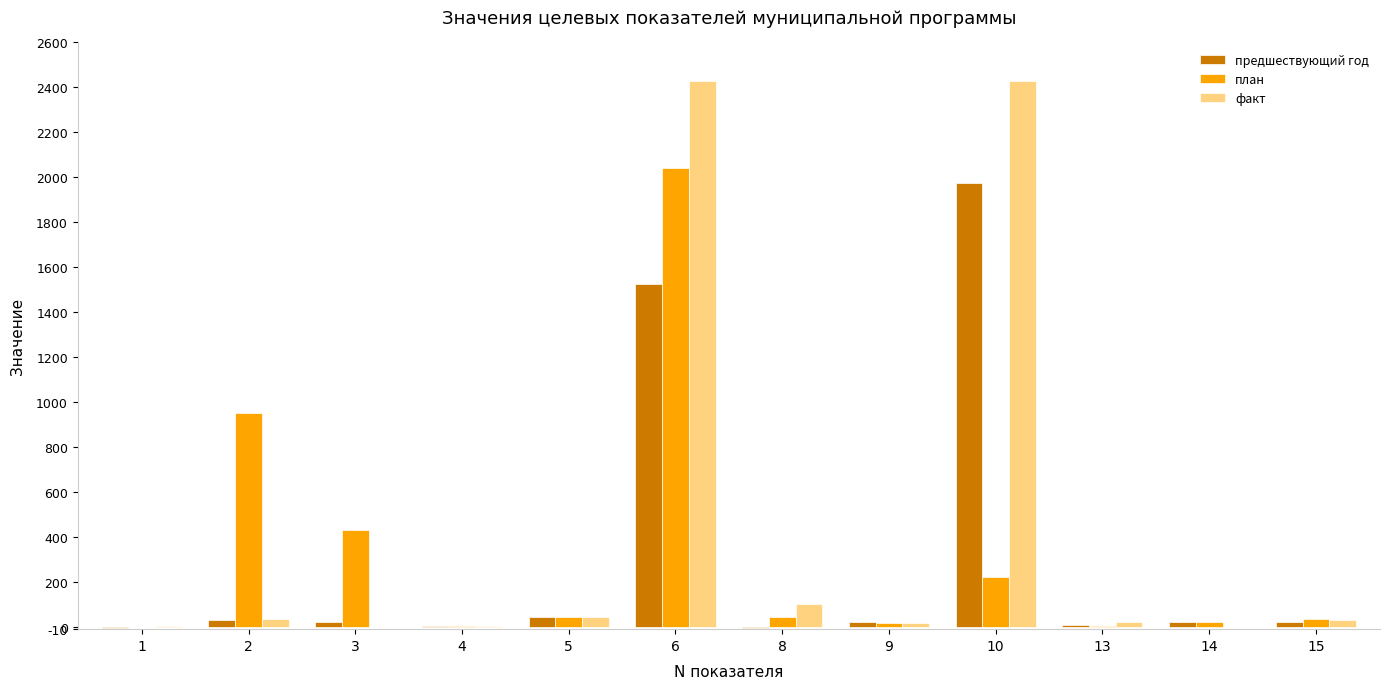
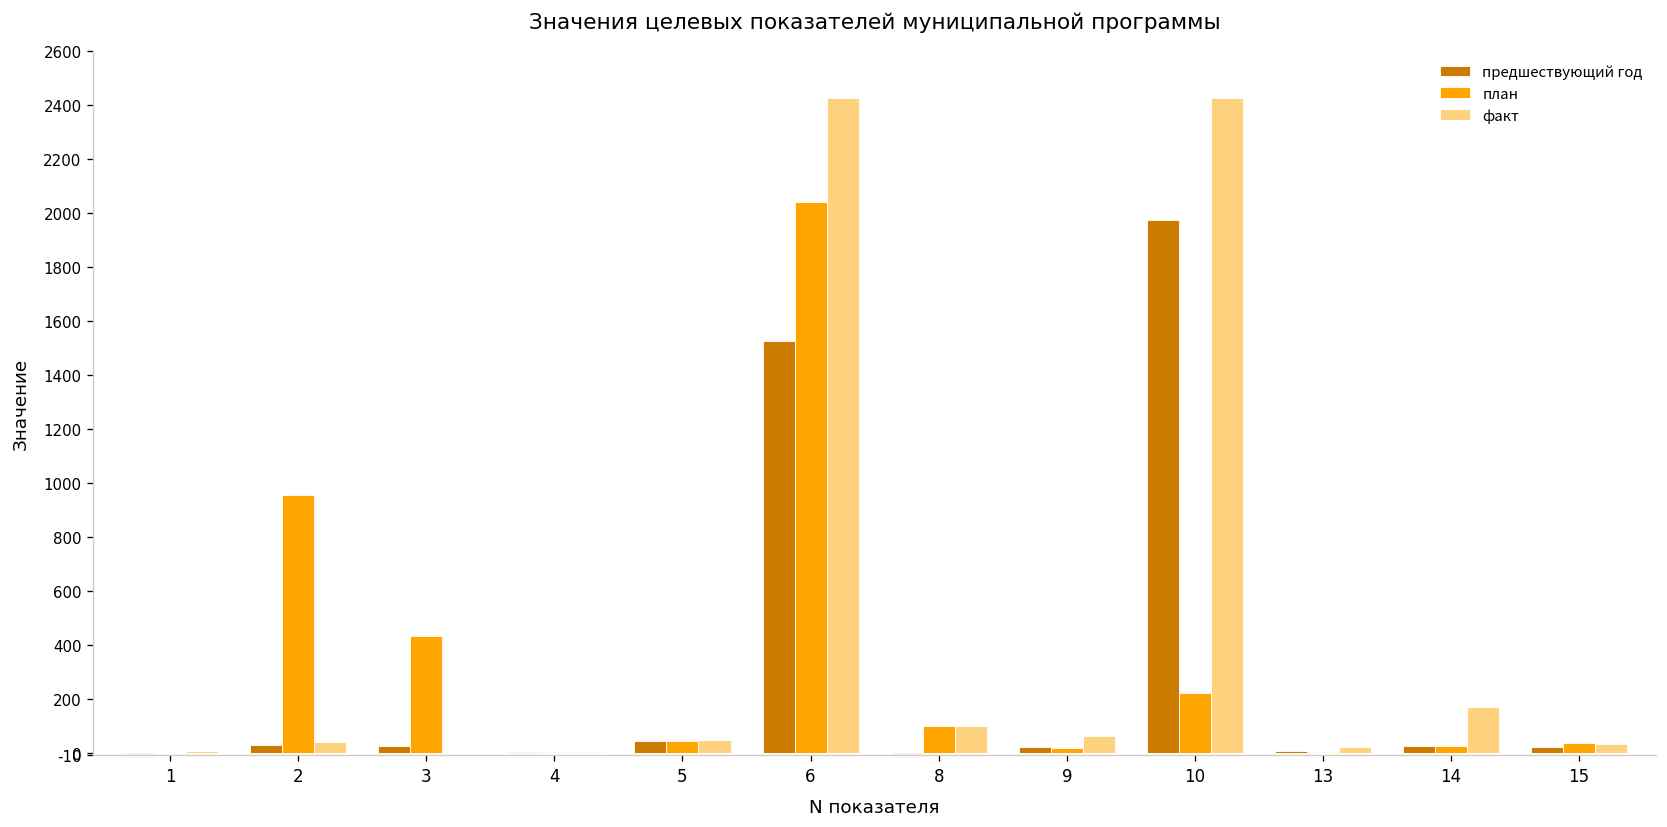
  {
    "предшествующий год": {
      "2": 30,
      "3": 20,
      "5": 40,
      "6": 1530,
      "9": 20,
      "10": 1970,
      "14": 20,
      "15": 20
    },
    "план": {
      "2": 950,
      "3": 430,
      "5": 40,
      "6": 2040,
-     "8": 40,
+     "8": 100,
      "9": 20,
      "10": 220,
      "14": 20,
      "15": 30
    },
    "факт": {
      "2": 40,
      "3": 0,
      "5": 50,
      "6": 2430,
      "8": 100,
-     "9": 20,
+     "9": 60,
      "10": 2430,
      "13": 20,
-     "14": 0,
+     "14": 170,
      "15": 30
    }
  }
